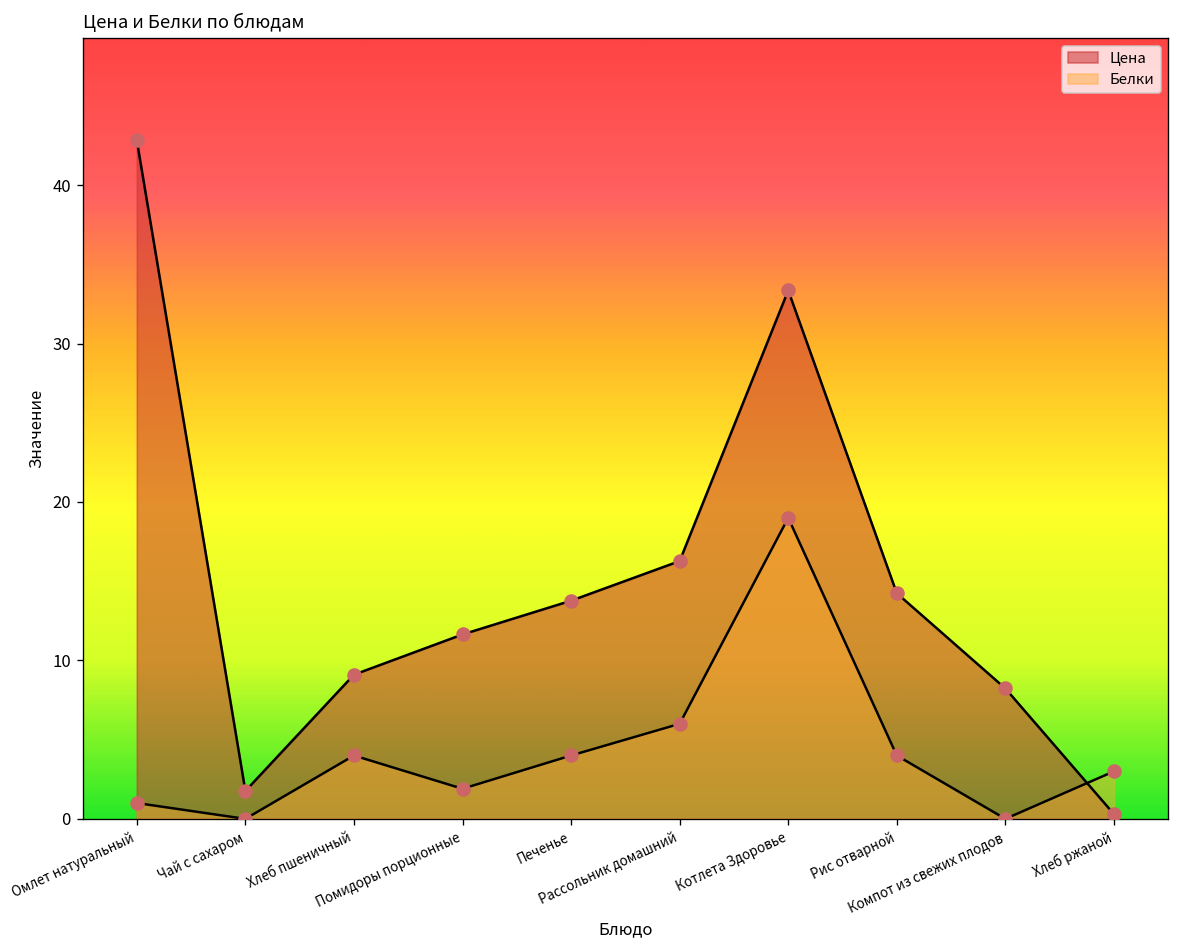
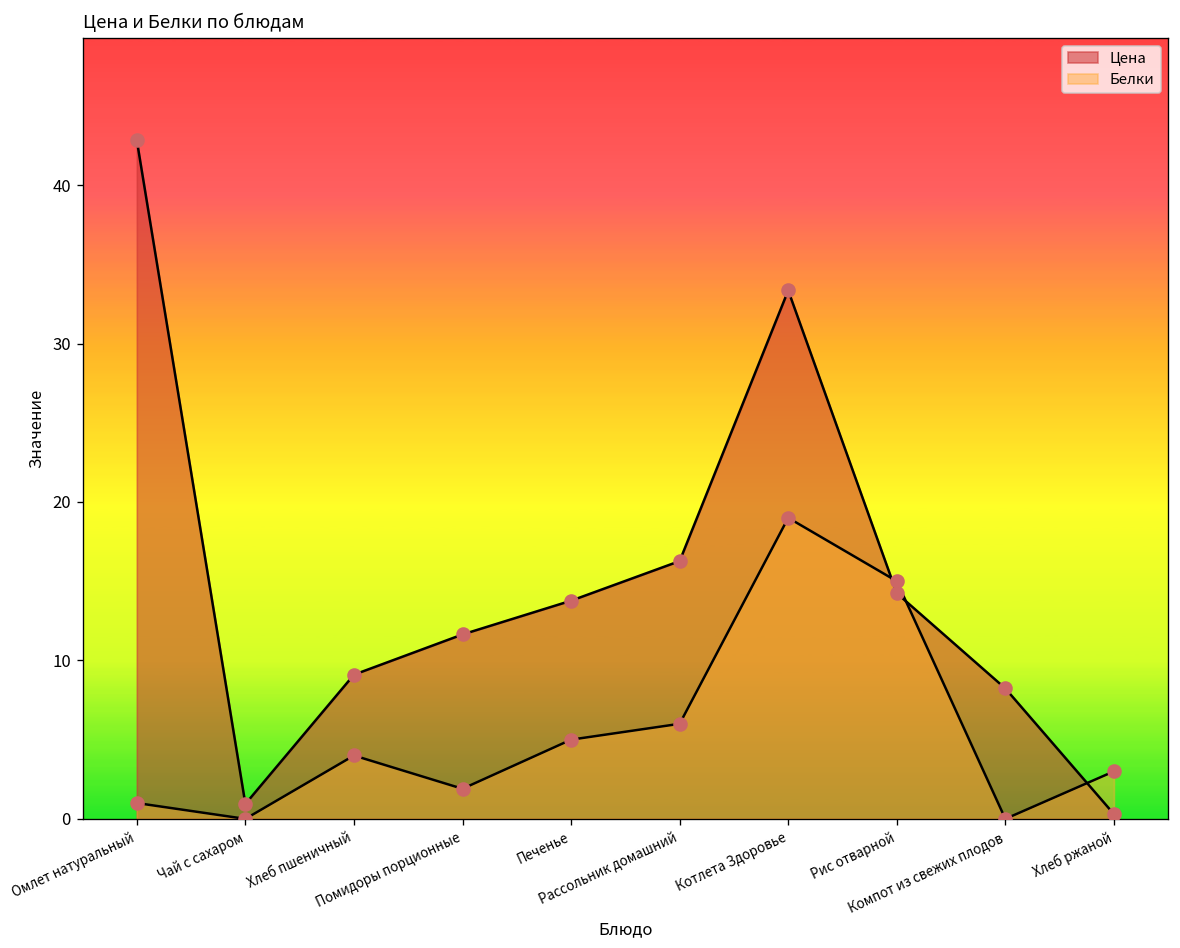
  {
    "Цена": {
      "Омлет натуральный": 42.8,
-     "Чай с сахаром": 1.8,
+     "Чай с сахаром": 0.9,
      "Хлеб пшеничный": 9.1,
      "Помидоры порционные": 11.6,
      "Печенье": 13.8,
      "Рассольник домашний": 16.3,
      "Котлета Здоровье": 33.4,
      "Рис отварной": 14.2,
      "Компот из свежих плодов": 8.2,
      "Хлеб ржаной": 0.3
    },
    "Белки": {
      "Омлет натуральный": 1,
      "Чай с сахаром": 0,
      "Хлеб пшеничный": 4,
      "Помидоры порционные": 2,
-     "Печенье": 4,
+     "Печенье": 5,
      "Рассольник домашний": 6,
      "Котлета Здоровье": 19,
-     "Рис отварной": 4,
+     "Рис отварной": 15,
      "Компот из свежих плодов": 0,
      "Хлеб ржаной": 3
    }
  }
